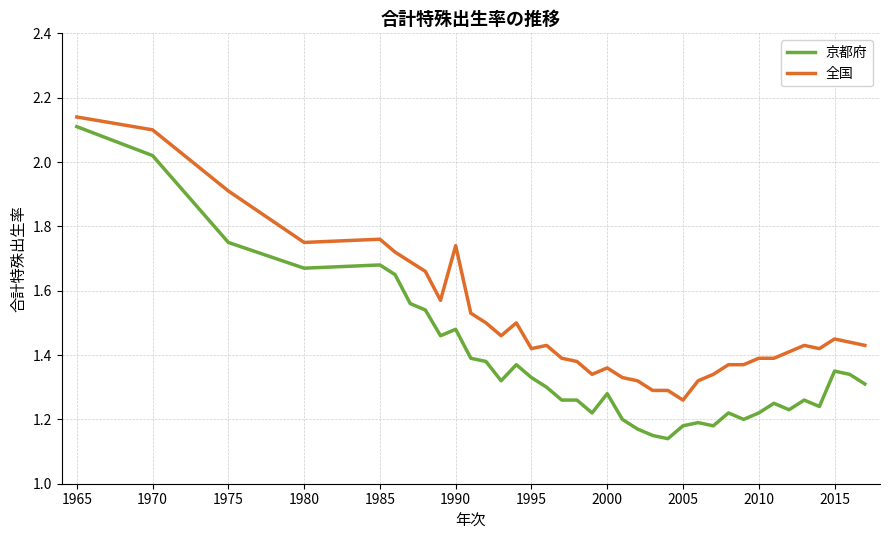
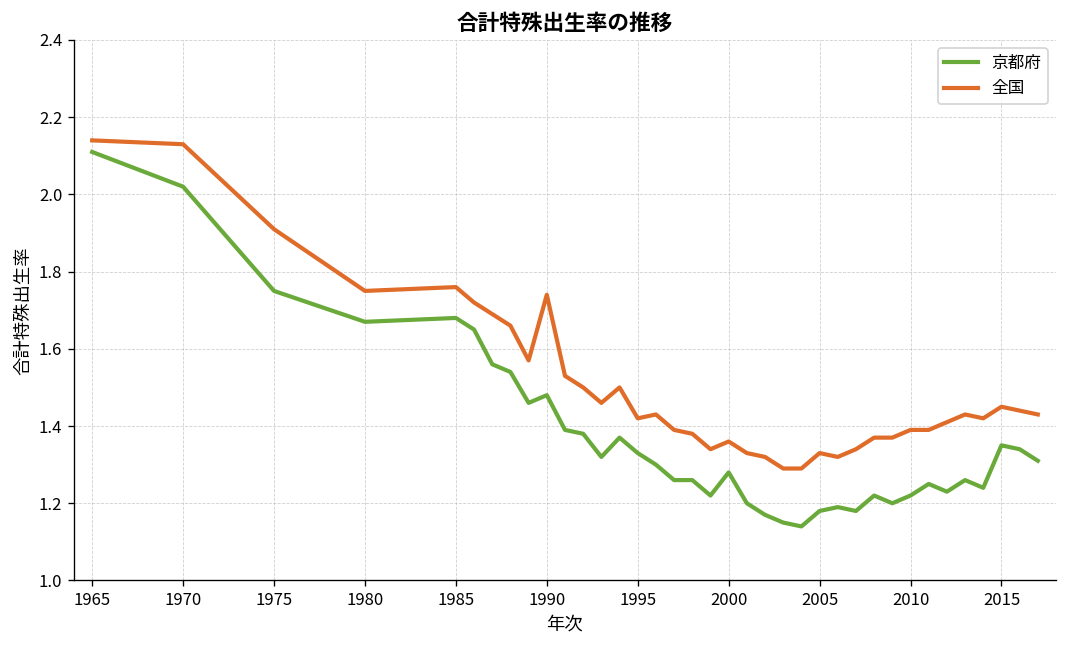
  {
    "京都府": {
      "1965": 2.11,
      "1970": 2.02,
      "1975": 1.75,
      "1980": 1.67,
      "1985": 1.68,
      "1990": 1.48,
      "1995": 1.33,
      "2000": 1.28,
      "2005": 1.18,
      "2010": 1.22,
      "2015": 1.35
    },
    "全国": {
      "1965": 2.14,
-     "1970": 2.10,
+     "1970": 2.13,
      "1975": 1.91,
      "1980": 1.75,
      "1985": 1.76,
      "1990": 1.74,
      "1995": 1.42,
      "2000": 1.36,
-     "2005": 1.26,
+     "2005": 1.33,
      "2010": 1.39,
      "2015": 1.45
    }
  }
